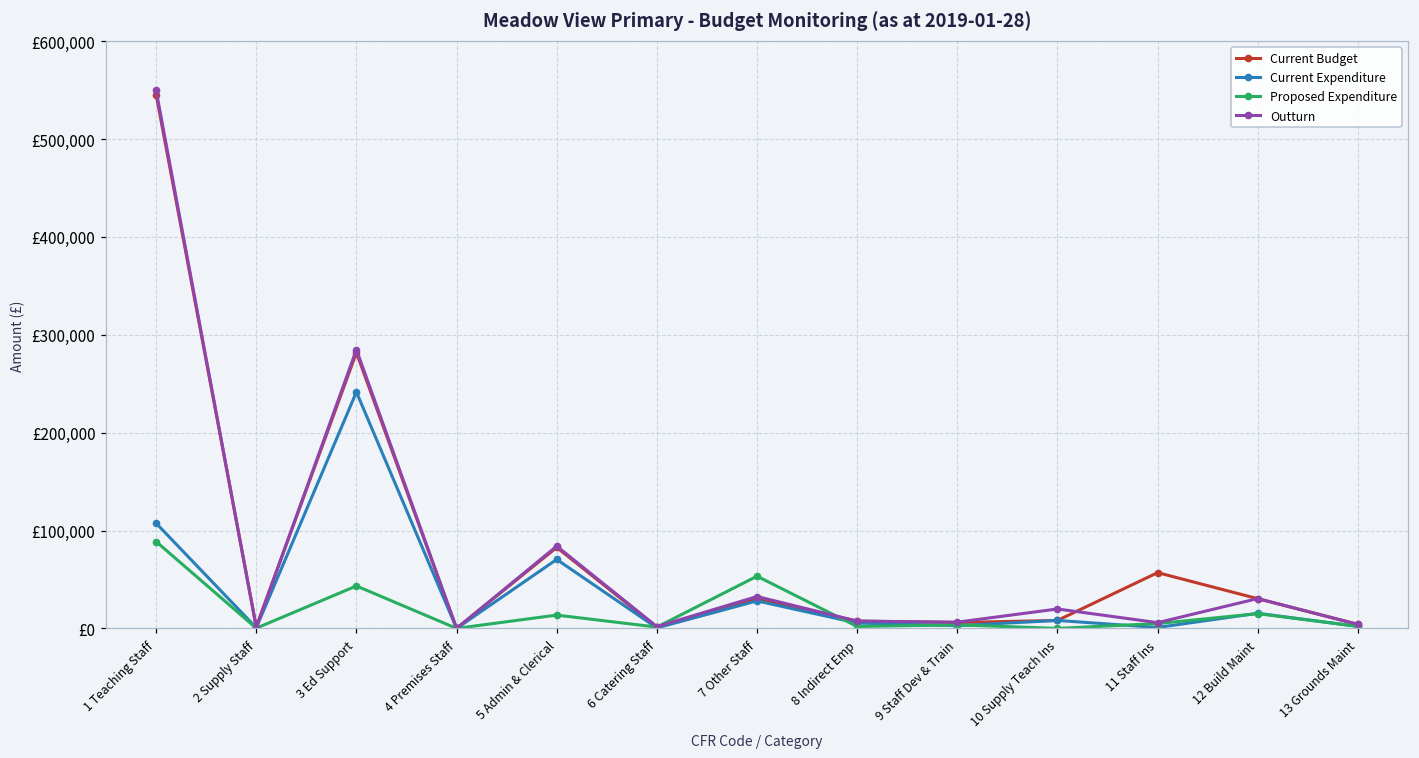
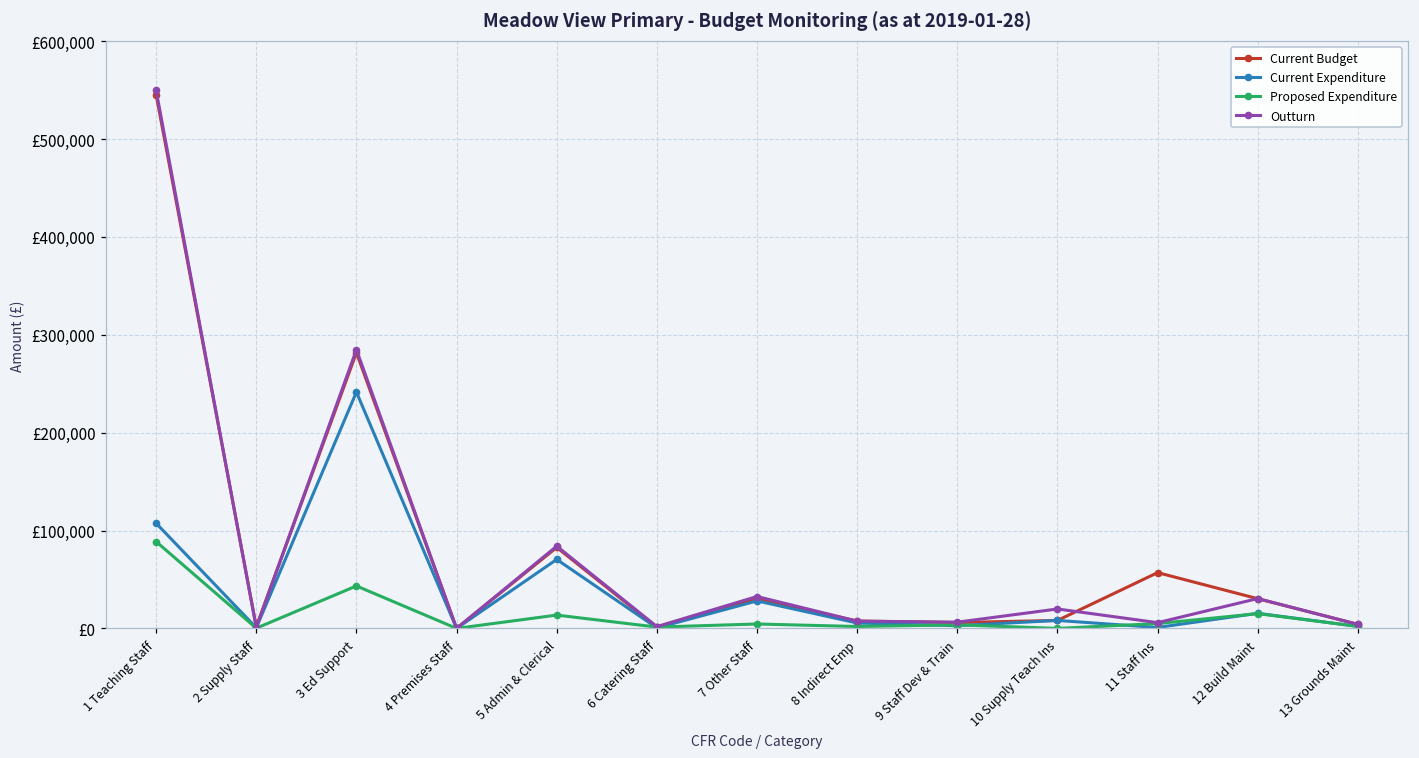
  {
    "Current Budget": {
      "1 Teaching Staff": "£550,000",
      "3 Ed Support": "£280,000",
      "11 Staff Ins": "£60,000"
    },
    "Current Expenditure": {
      "1 Teaching Staff": "£110,000",
      "3 Ed Support": "£240,000",
      "5 Admin & Clerical": "£70,000",
      "11 Staff Ins": "£0"
    },
    "Proposed Expenditure": {
      "1 Teaching Staff": "£90,000",
      "3 Ed Support": "£40,000",
      "5 Admin & Clerical": "£10,000",
-     "7 Other Staff": "£50,000",
+     "7 Other Staff": "£0",
      "8 Indirect Emp": "£0",
      "10 Supply Teach Ins": "£0"
    },
    "Outturn": {
      "1 Teaching Staff": "£550,000",
      "3 Ed Support": "£280,000",
      "10 Supply Teach Ins": "£20,000"
    }
  }
